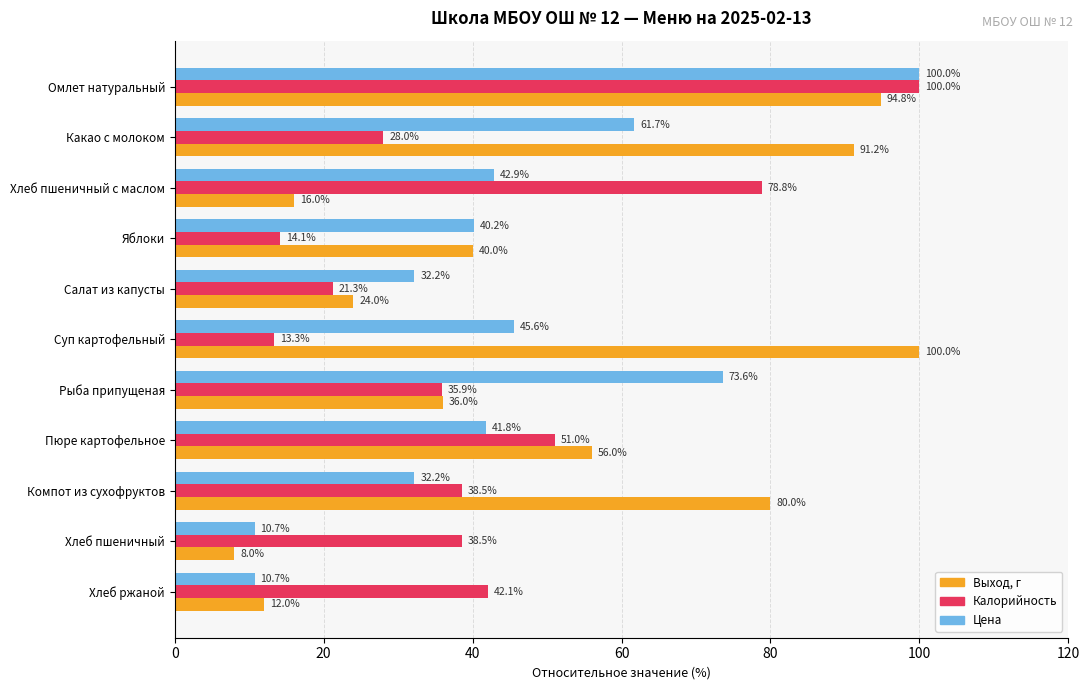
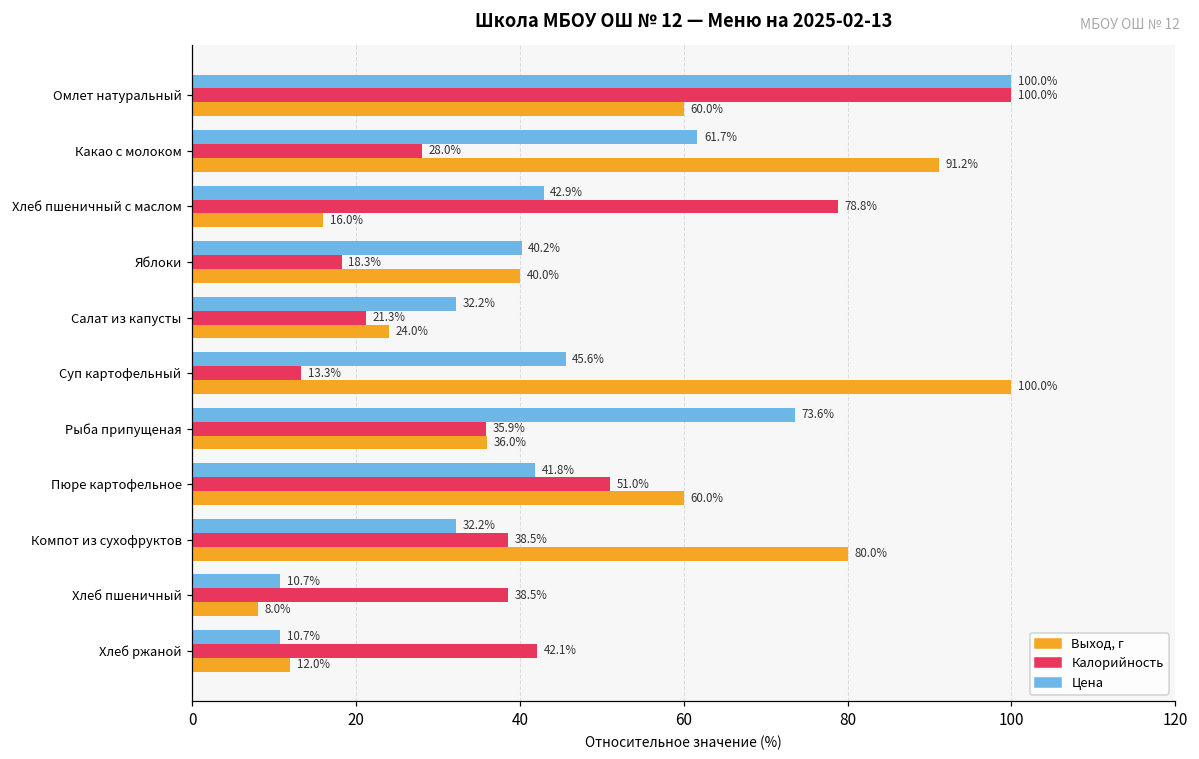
  {
    "Выход, г": {
-     "Омлет натуральный": "94.8%",
+     "Омлет натуральный": "60.0%",
      "Какао с молоком": "91.2%",
      "Хлеб пшеничный с маслом": "16.0%",
      "Яблоки": "40.0%",
      "Салат из капусты": "24.0%",
      "Суп картофельный": "100.0%",
      "Рыба припущеная": "36.0%",
-     "Пюре картофельное": "56.0%",
+     "Пюре картофельное": "60.0%",
      "Компот из сухофруктов": "80.0%",
      "Хлеб пшеничный": "8.0%",
      "Хлеб ржаной": "12.0%"
    },
    "Калорийность": {
      "Омлет натуральный": "100.0%",
      "Какао с молоком": "28.0%",
      "Хлеб пшеничный с маслом": "78.8%",
-     "Яблоки": "14.1%",
+     "Яблоки": "18.3%",
      "Салат из капусты": "21.3%",
      "Суп картофельный": "13.3%",
      "Рыба припущеная": "35.9%",
      "Пюре картофельное": "51.0%",
      "Компот из сухофруктов": "38.5%",
      "Хлеб пшеничный": "38.5%",
      "Хлеб ржаной": "42.1%"
    },
    "Цена": {
      "Омлет натуральный": "100.0%",
      "Какао с молоком": "61.7%",
      "Хлеб пшеничный с маслом": "42.9%",
      "Яблоки": "40.2%",
      "Салат из капусты": "32.2%",
      "Суп картофельный": "45.6%",
      "Рыба припущеная": "73.6%",
      "Пюре картофельное": "41.8%",
      "Компот из сухофруктов": "32.2%",
      "Хлеб пшеничный": "10.7%",
      "Хлеб ржаной": "10.7%"
    }
  }
